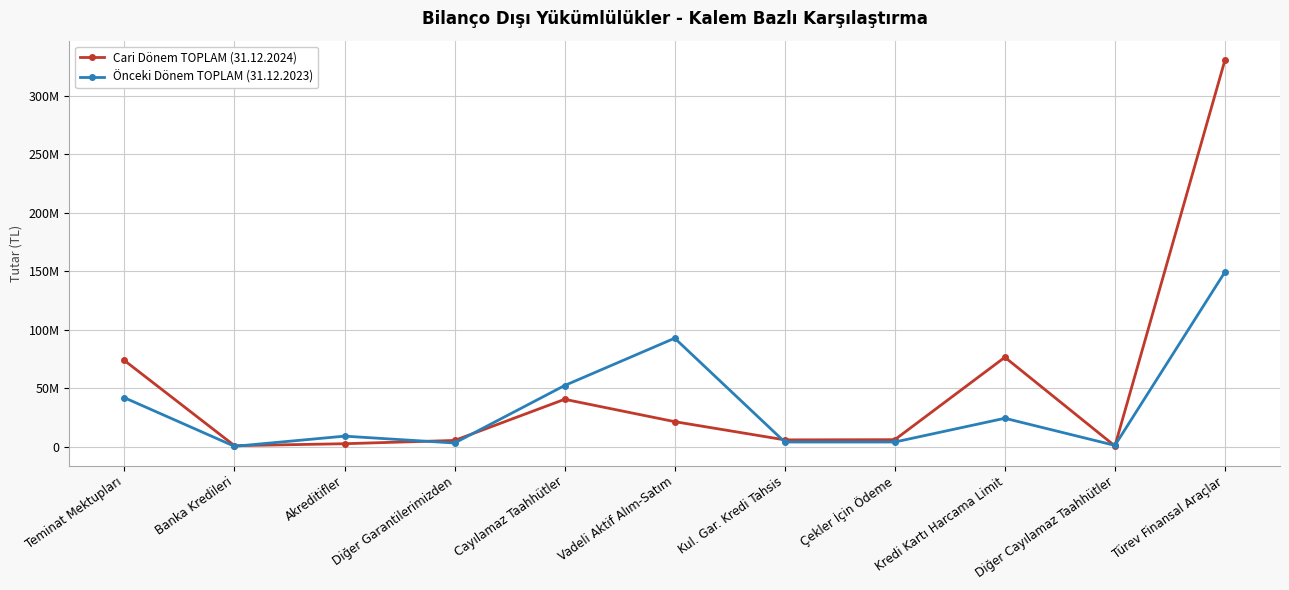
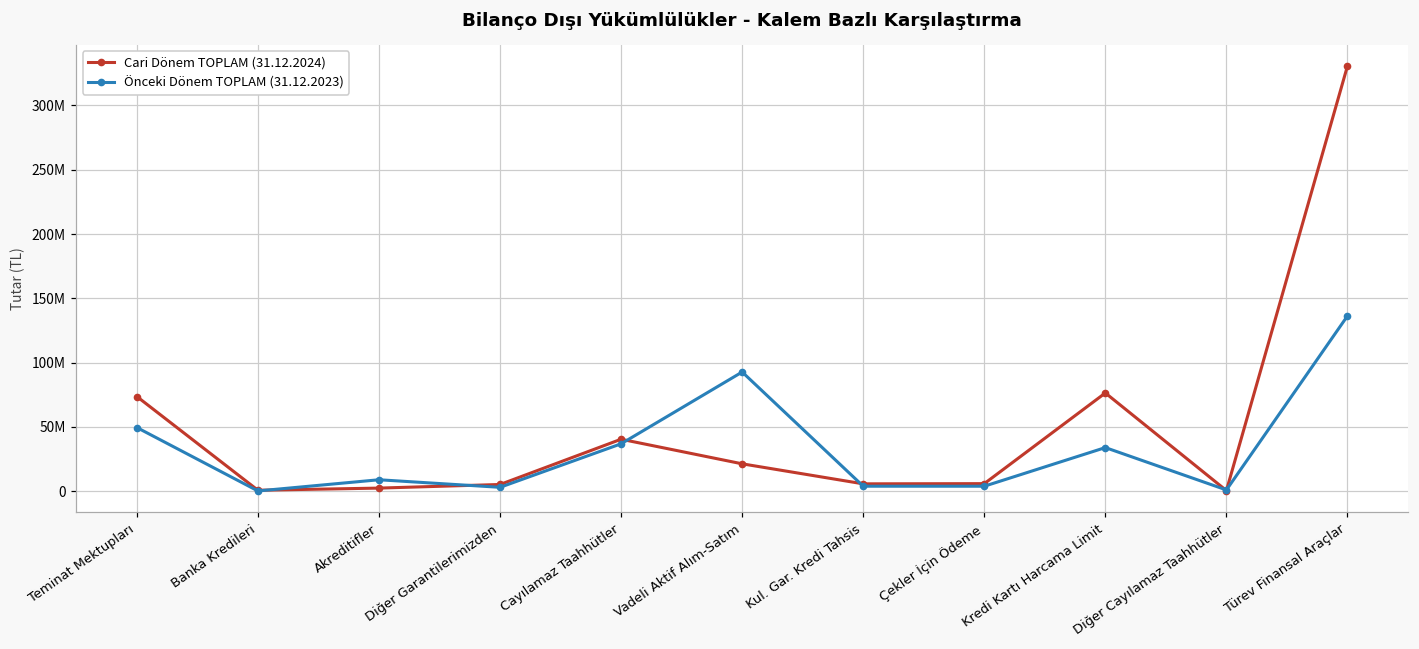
  {
    "Cari Dönem TOPLAM (31.12.2024)": {
      "Teminat Mektupları": 74000000,
      "Akreditifler": 2000000,
      "Diğer Garantilerimizden": 5000000,
      "Cayılamaz Taahhütler": 40000000,
      "Vadeli Aktif Alım-Satım": 21000000,
      "Kredi Kartı Harcama Limit": 76000000,
      "Türev Finansal Araçlar": 331000000
    },
    "Önceki Dönem TOPLAM (31.12.2023)": {
-     "Teminat Mektupları": 42000000,
+     "Teminat Mektupları": 50000000,
      "Akreditifler": 9000000,
      "Diğer Garantilerimizden": 3000000,
-     "Cayılamaz Taahhütler": 52000000,
+     "Cayılamaz Taahhütler": 37000000,
      "Vadeli Aktif Alım-Satım": 93000000,
-     "Kredi Kartı Harcama Limit": 24000000,
-     "Türev Finansal Araçlar": 149000000
+     "Kredi Kartı Harcama Limit": 34000000,
+     "Türev Finansal Araçlar": 136000000
    }
  }
